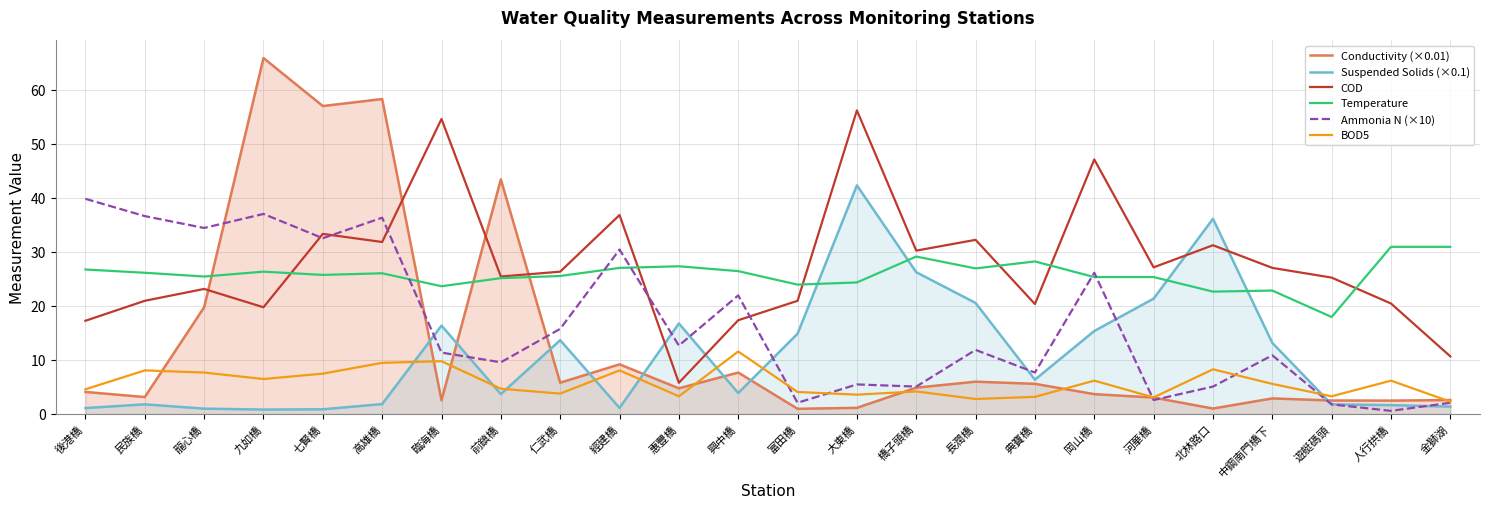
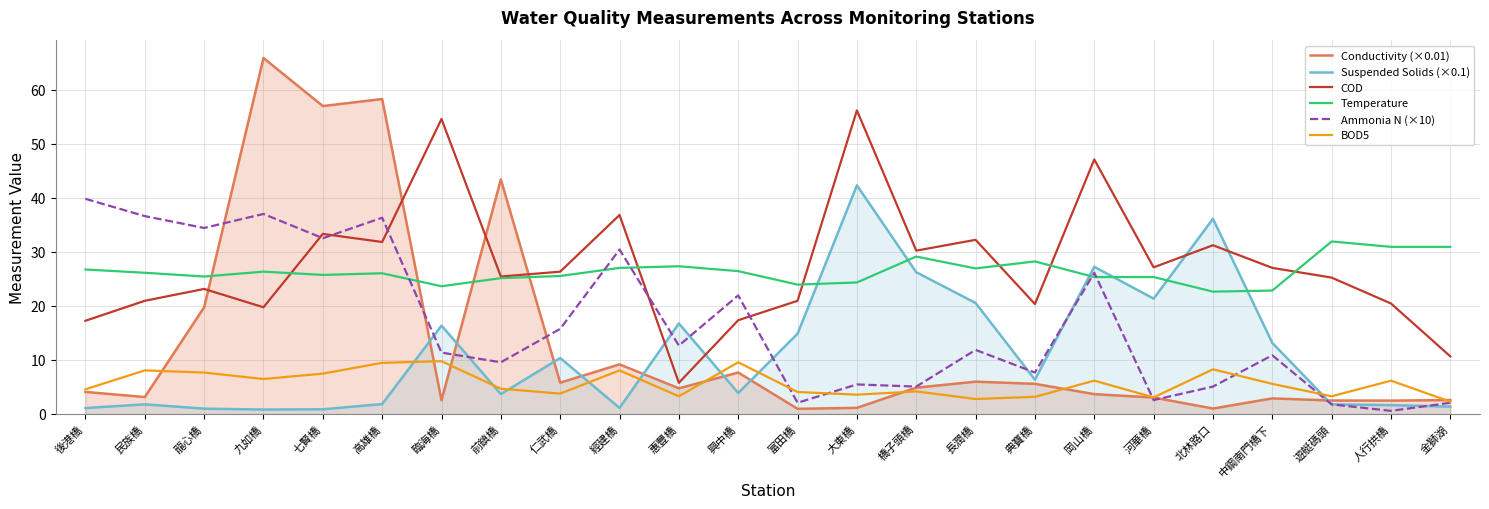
  {
    "Conductivity (×0.01)": {
      "後港橋": 4,
      "民族橋": 3,
      "龍心橋": 20,
      "九如橋": 66,
      "七賢橋": 57,
      "高雄橋": 58,
      "臨海橋": 3,
      "前鎮橋": 44,
      "仁武橋": 6,
      "經建橋": 9,
      "惠豐橋": 5,
      "興中橋": 8,
      "富田橋": 1,
      "大東橋": 1,
      "長潤橋": 6,
      "典寶橋": 6,
      "岡山橋": 4,
      "北林路口": 1,
      "中鋼南門橋下": 3,
      "遊艇碼頭": 3,
      "人行拱橋": 3
    },
    "Suspended Solids (×0.1)": {
      "後港橋": 1,
      "民族橋": 2,
      "龍心橋": 1,
      "九如橋": 1,
      "七賢橋": 1,
      "高雄橋": 2,
      "臨海橋": 16,
      "前鎮橋": 4,
-     "仁武橋": 14,
+     "仁武橋": 10,
      "經建橋": 1,
      "惠豐橋": 17,
      "興中橋": 4,
      "富田橋": 15,
      "大東橋": 42,
      "橋子頭橋": 26,
      "長潤橋": 21,
      "典寶橋": 6,
-     "岡山橋": 15,
+     "岡山橋": 27,
      "河華橋": 21,
      "北林路口": 36,
      "中鋼南門橋下": 13,
      "人行拱橋": 2,
      "金獅湖": 1
    },
    "COD": {
      "後港橋": 17,
      "民族橋": 21,
      "龍心橋": 23,
      "九如橋": 20,
      "七賢橋": 33,
      "高雄橋": 32,
      "臨海橋": 55,
      "仁武橋": 26,
      "經建橋": 37,
      "惠豐橋": 6,
      "興中橋": 17,
      "富田橋": 21,
      "大東橋": 56,
      "橋子頭橋": 30,
      "長潤橋": 32,
      "典寶橋": 20,
      "岡山橋": 47,
      "河華橋": 27,
      "北林路口": 31,
      "中鋼南門橋下": 27,
      "遊艇碼頭": 25,
      "人行拱橋": 21,
      "金獅湖": 11
    },
    "Temperature": {
      "後港橋": 27,
      "民族橋": 26,
      "龍心橋": 26,
      "九如橋": 26,
      "七賢橋": 26,
      "高雄橋": 26,
      "臨海橋": 24,
      "仁武橋": 26,
      "經建橋": 27,
      "惠豐橋": 27,
      "興中橋": 27,
      "富田橋": 24,
      "大東橋": 24,
      "橋子頭橋": 29,
      "長潤橋": 27,
      "典寶橋": 28,
      "岡山橋": 25,
      "河華橋": 25,
      "北林路口": 23,
      "中鋼南門橋下": 23,
-     "遊艇碼頭": 18,
+     "遊艇碼頭": 32,
      "人行拱橋": 31,
      "金獅湖": 31
    },
    "Ammonia N (×10)": {
      "後港橋": 40,
      "民族橋": 37,
      "龍心橋": 35,
      "九如橋": 37,
      "七賢橋": 33,
      "高雄橋": 36,
      "臨海橋": 11,
      "前鎮橋": 10,
      "仁武橋": 16,
      "經建橋": 31,
      "惠豐橋": 13,
      "興中橋": 22,
      "富田橋": 2,
      "大東橋": 6,
      "長潤橋": 12,
      "典寶橋": 8,
      "岡山橋": 26,
      "北林路口": 5,
      "中鋼南門橋下": 11,
      "人行拱橋": 1
    },
    "BOD5": {
      "後港橋": 5,
      "民族橋": 8,
      "龍心橋": 8,
      "九如橋": 7,
      "七賢橋": 8,
      "高雄橋": 10,
      "臨海橋": 10,
      "前鎮橋": 5,
      "仁武橋": 4,
      "經建橋": 8,
      "惠豐橋": 3,
-     "興中橋": 12,
+     "興中橋": 10,
      "富田橋": 4,
      "大東橋": 4,
      "橋子頭橋": 4,
      "長潤橋": 3,
      "典寶橋": 3,
      "岡山橋": 6,
      "北林路口": 8,
      "中鋼南門橋下": 6,
      "遊艇碼頭": 3,
      "人行拱橋": 6
    }
  }
